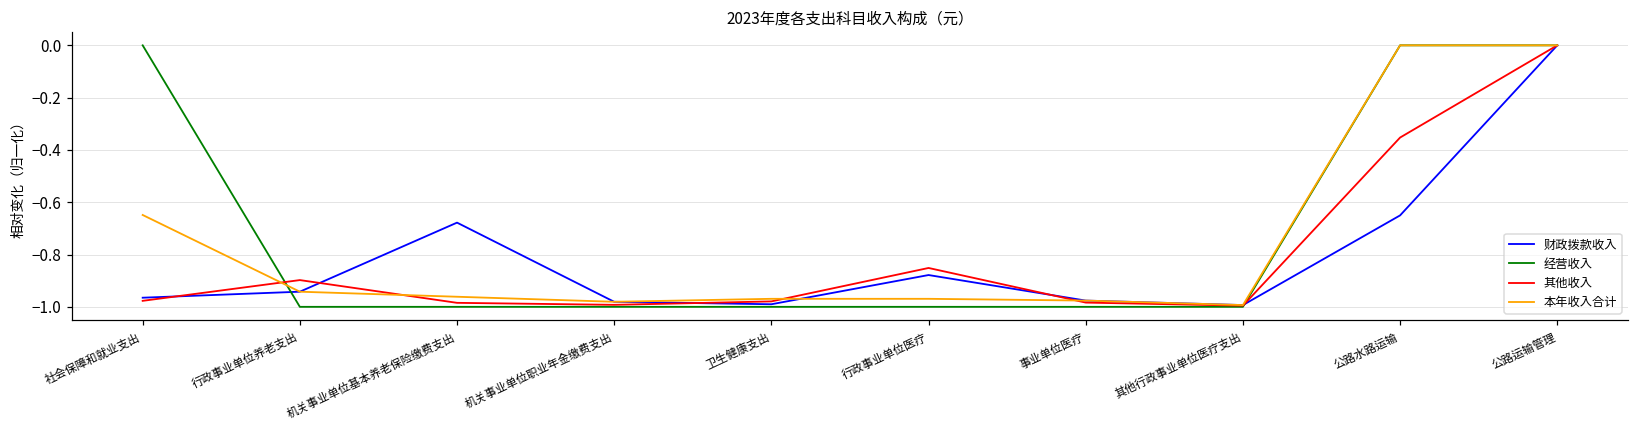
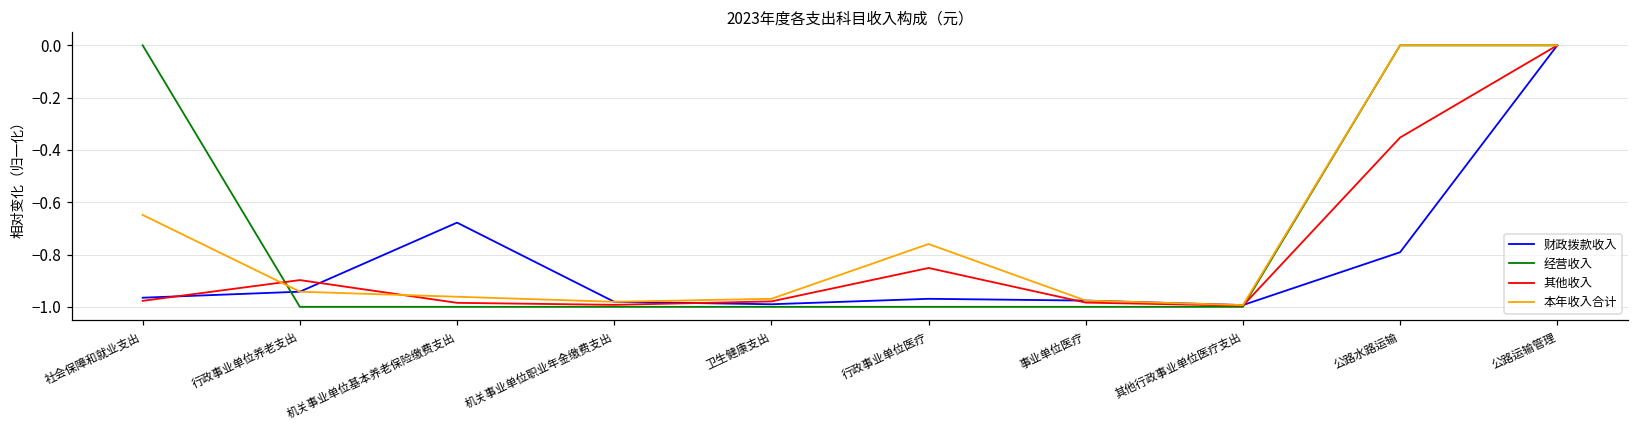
  {
    "财政拨款收入": {
      "社会保障和就业支出": -0.97,
      "机关事业单位基本养老保险缴费支出": -0.68,
-     "行政事业单位医疗": -0.88,
-     "公路水路运输": -0.65
+     "行政事业单位医疗": -0.97,
+     "公路水路运输": -0.79
    },
    "经营收入": {
      "社会保障和就业支出": 0.00,
      "行政事业单位养老支出": -1.00,
      "机关事业单位基本养老保险缴费支出": -1.00,
      "行政事业单位医疗": -1.00,
      "事业单位医疗": -1.00
    },
    "其他收入": {
      "社会保障和就业支出": -0.98,
      "行政事业单位养老支出": -0.90,
      "机关事业单位基本养老保险缴费支出": -0.98,
      "行政事业单位医疗": -0.85,
      "公路水路运输": -0.35
    },
    "本年收入合计": {
      "社会保障和就业支出": -0.65,
      "机关事业单位基本养老保险缴费支出": -0.96,
-     "行政事业单位医疗": -0.97
+     "行政事业单位医疗": -0.76
    }
  }
